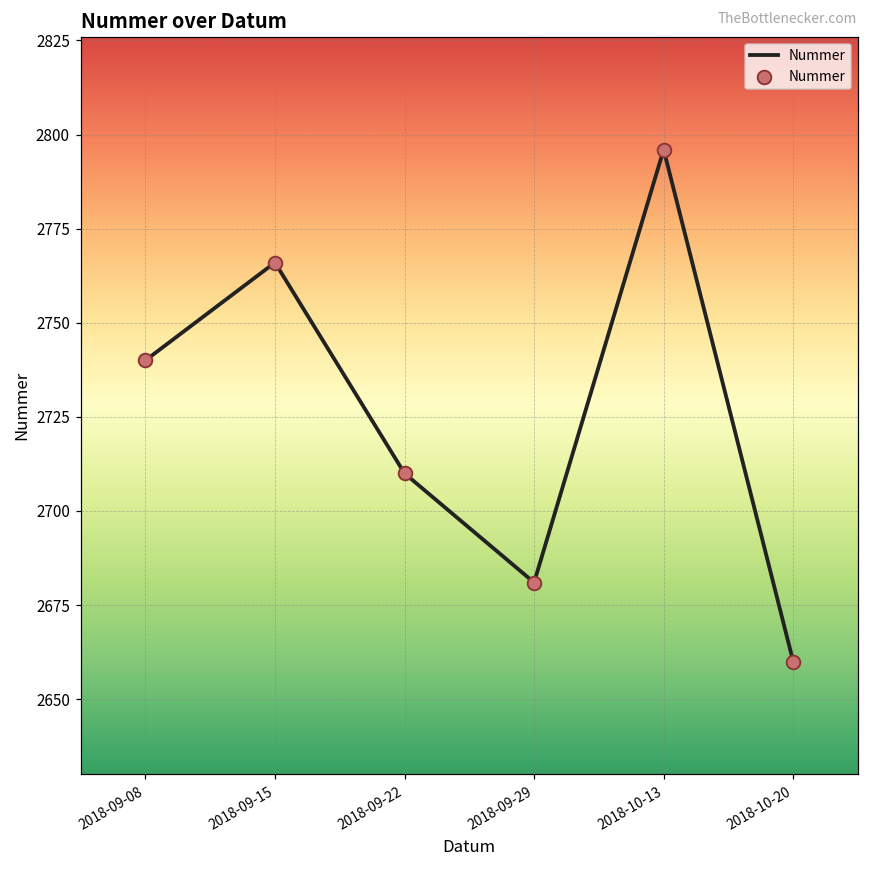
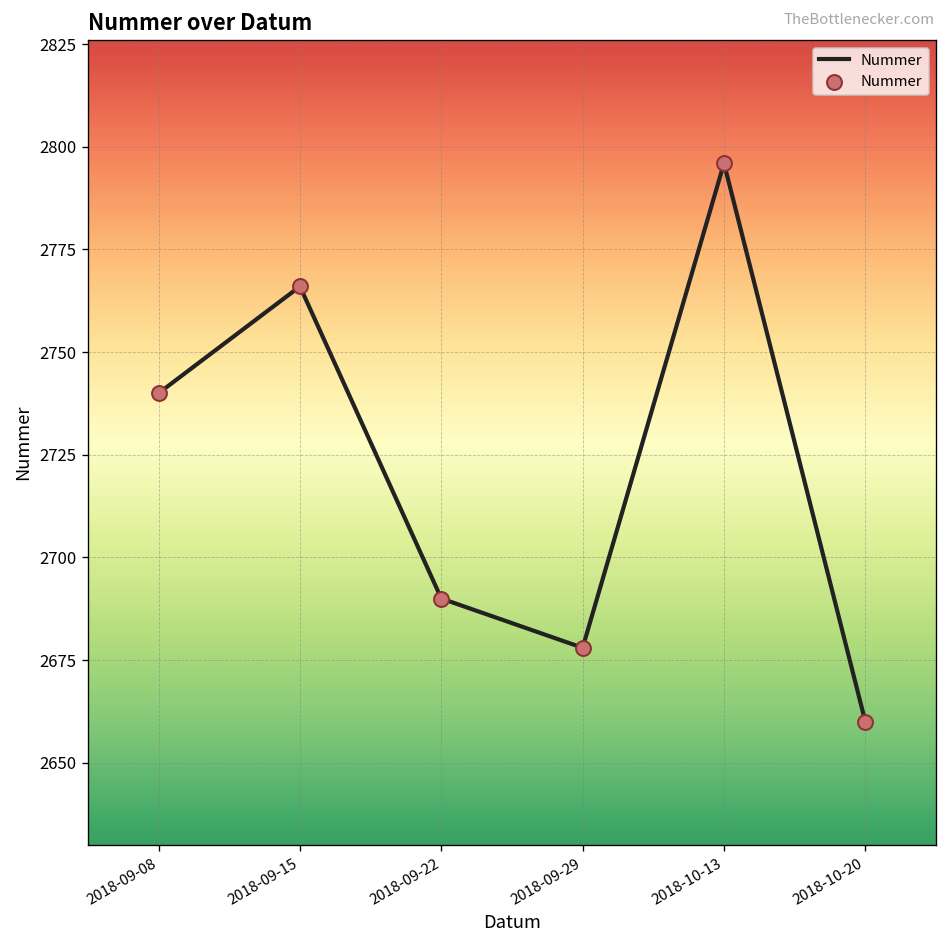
  {
    "2018-09-08": 2740,
    "2018-09-15": 2766,
-   "2018-09-22": 2710,
-   "2018-09-29": 2681,
+   "2018-09-22": 2690,
+   "2018-09-29": 2678,
    "2018-10-13": 2796,
    "2018-10-20": 2660
  }
